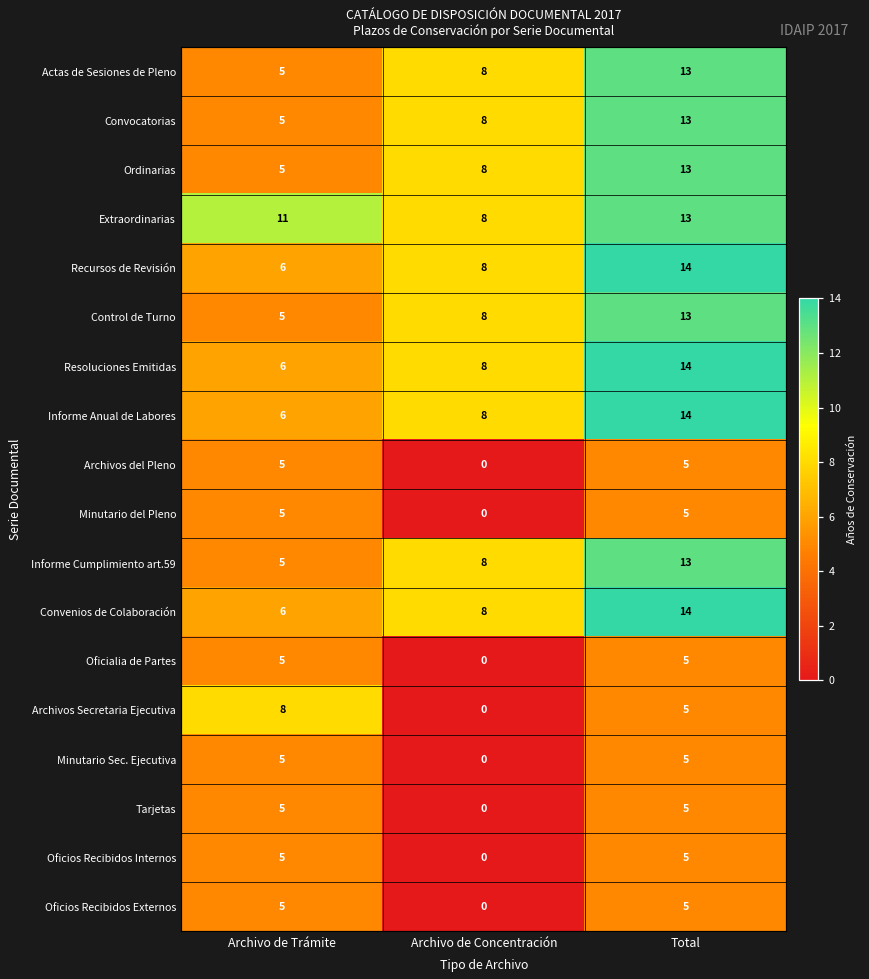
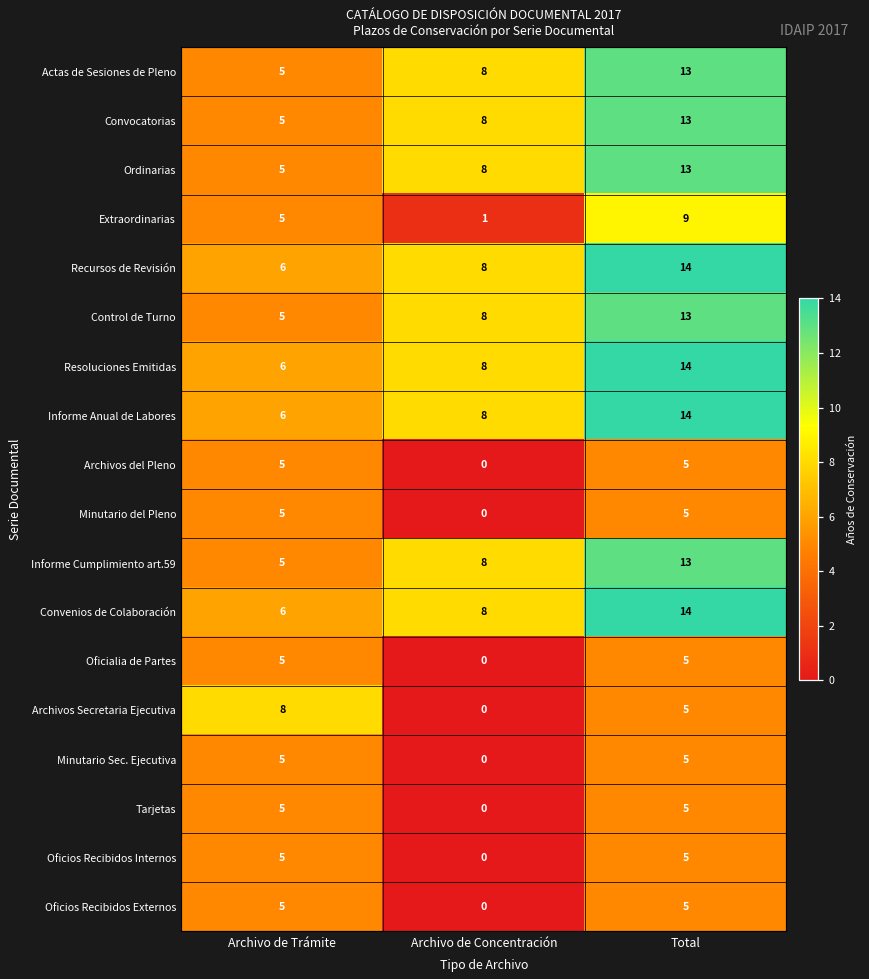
  {
    "Actas de Sesiones de Pleno": {
      "Archivo de Trámite": 5,
      "Archivo de Concentración": 8,
      "Total": 13
    },
    "Convocatorias": {
      "Archivo de Trámite": 5,
      "Archivo de Concentración": 8,
      "Total": 13
    },
    "Ordinarias": {
      "Archivo de Trámite": 5,
      "Archivo de Concentración": 8,
      "Total": 13
    },
    "Extraordinarias": {
-     "Archivo de Trámite": 11,
-     "Archivo de Concentración": 8,
-     "Total": 13
+     "Archivo de Trámite": 5,
+     "Archivo de Concentración": 1,
+     "Total": 9
    },
    "Recursos de Revisión": {
      "Archivo de Trámite": 6,
      "Archivo de Concentración": 8,
      "Total": 14
    },
    "Control de Turno": {
      "Archivo de Trámite": 5,
      "Archivo de Concentración": 8,
      "Total": 13
    },
    "Resoluciones Emitidas": {
      "Archivo de Trámite": 6,
      "Archivo de Concentración": 8,
      "Total": 14
    },
    "Informe Anual de Labores": {
      "Archivo de Trámite": 6,
      "Archivo de Concentración": 8,
      "Total": 14
    },
    "Archivos del Pleno": {
      "Archivo de Trámite": 5,
      "Archivo de Concentración": 0,
      "Total": 5
    },
    "Minutario del Pleno": {
      "Archivo de Trámite": 5,
      "Archivo de Concentración": 0,
      "Total": 5
    },
    "Informe Cumplimiento art.59": {
      "Archivo de Trámite": 5,
      "Archivo de Concentración": 8,
      "Total": 13
    },
    "Convenios de Colaboración": {
      "Archivo de Trámite": 6,
      "Archivo de Concentración": 8,
      "Total": 14
    },
    "Oficialia de Partes": {
      "Archivo de Trámite": 5,
      "Archivo de Concentración": 0,
      "Total": 5
    },
    "Archivos Secretaria Ejecutiva": {
      "Archivo de Trámite": 8,
      "Archivo de Concentración": 0,
      "Total": 5
    },
    "Minutario Sec. Ejecutiva": {
      "Archivo de Trámite": 5,
      "Archivo de Concentración": 0,
      "Total": 5
    },
    "Tarjetas": {
      "Archivo de Trámite": 5,
      "Archivo de Concentración": 0,
      "Total": 5
    },
    "Oficios Recibidos Internos": {
      "Archivo de Trámite": 5,
      "Archivo de Concentración": 0,
      "Total": 5
    },
    "Oficios Recibidos Externos": {
      "Archivo de Trámite": 5,
      "Archivo de Concentración": 0,
      "Total": 5
    }
  }
